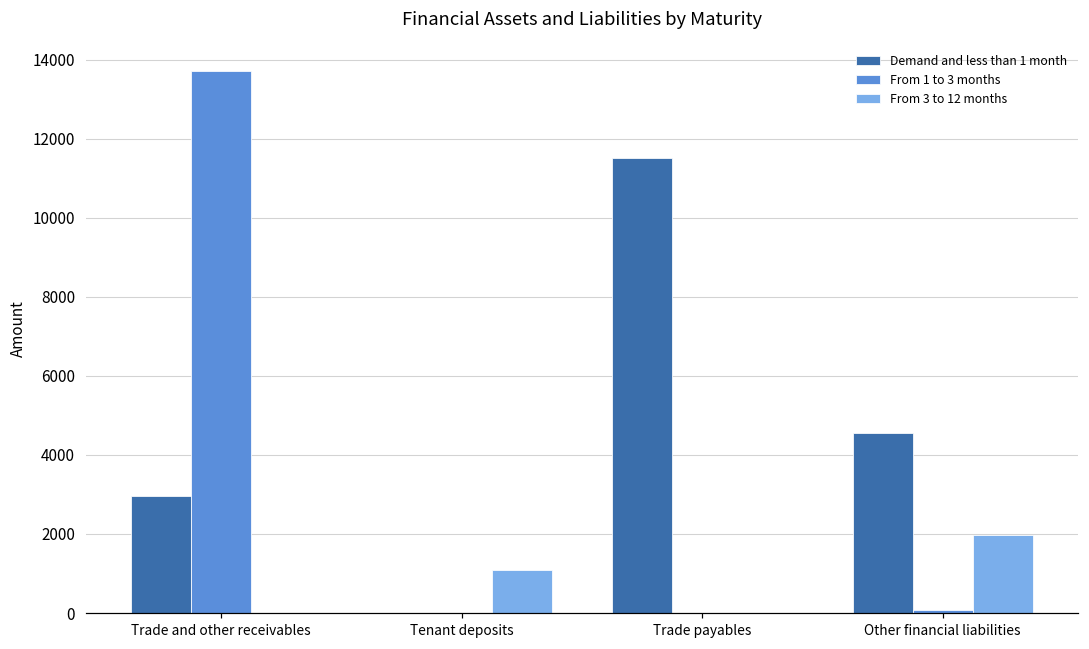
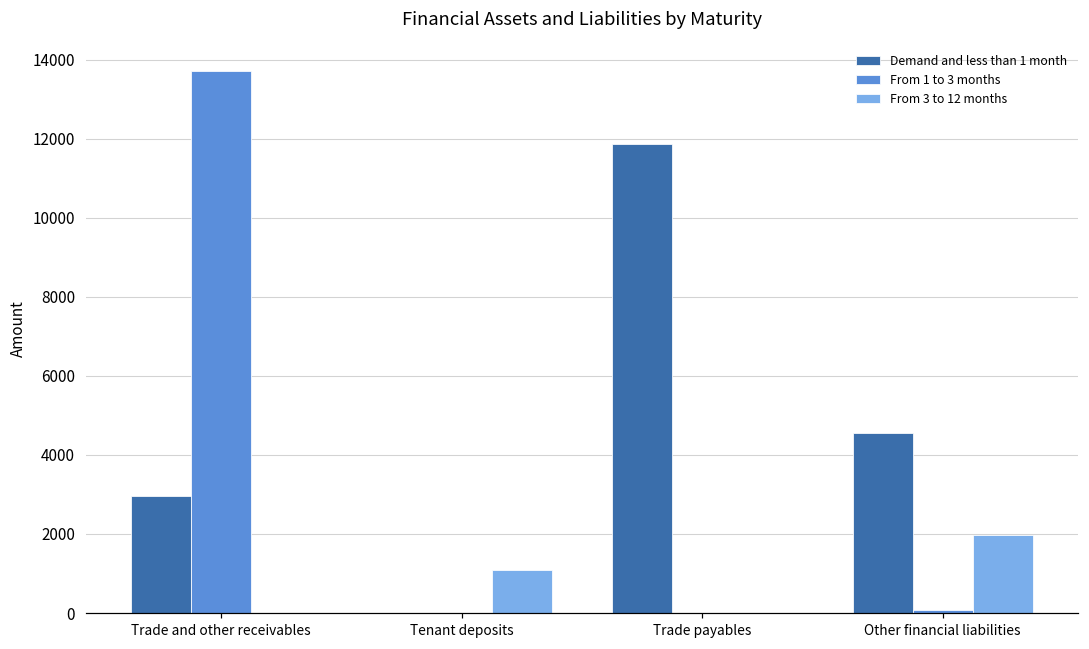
  {
    "Demand and less than 1 month": {
      "Trade and other receivables": 3000,
      "Tenant deposits": 0,
-     "Trade payables": 11500,
+     "Trade payables": 11900,
      "Other financial liabilities": 4600
    }
  }
